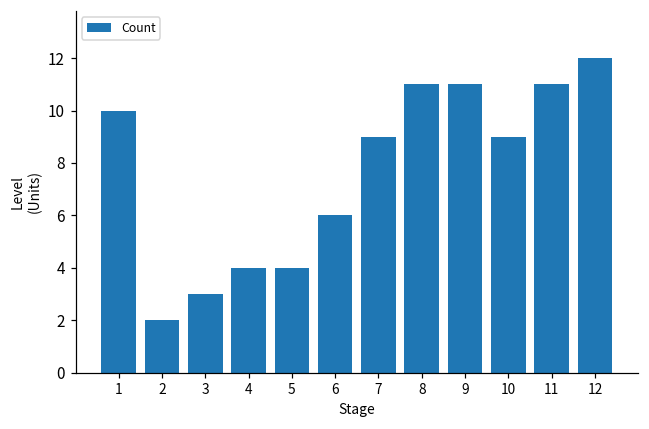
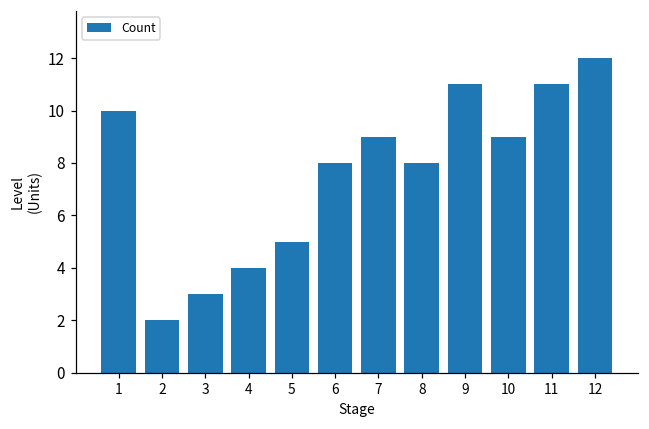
  {
    "1": 10,
    "2": 2,
    "3": 3,
    "4": 4,
-   "5": 4,
-   "6": 6,
+   "5": 5,
+   "6": 8,
    "7": 9,
-   "8": 11,
+   "8": 8,
    "9": 11,
    "10": 9,
    "11": 11,
    "12": 12
  }
